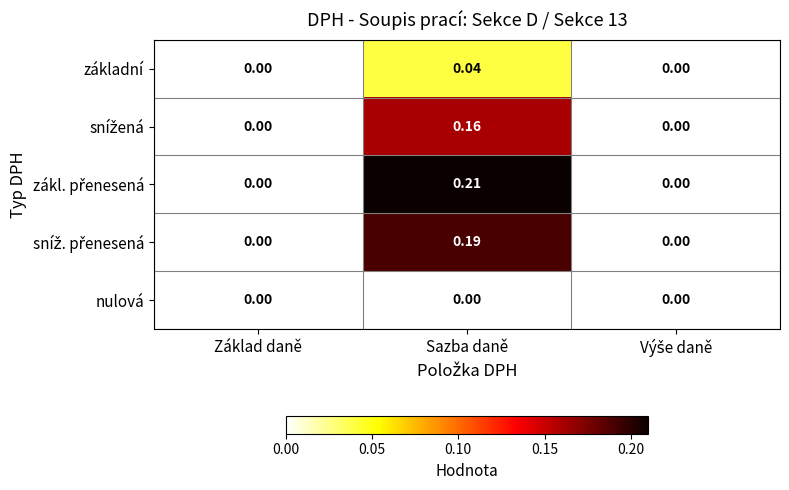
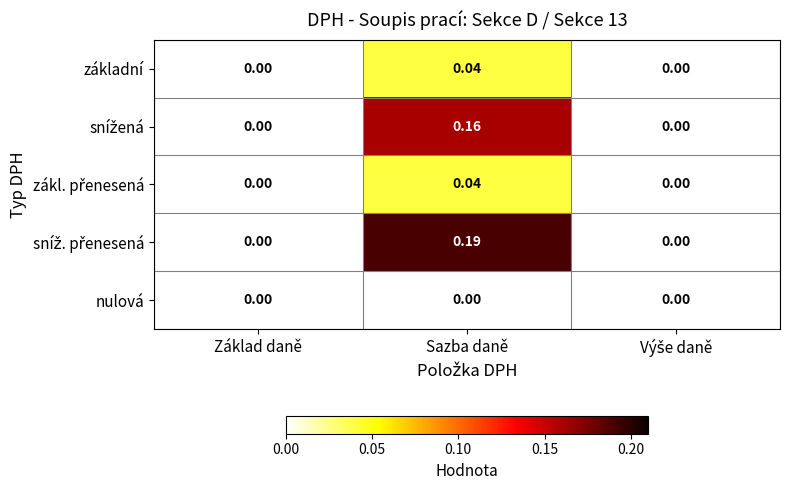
  {
    "základní": {
      "Základ daně": 0.00,
      "Sazba daně": 0.04,
      "Výše daně": 0.00
    },
    "snížená": {
      "Základ daně": 0.00,
      "Sazba daně": 0.16,
      "Výše daně": 0.00
    },
    "zákl. přenesená": {
      "Základ daně": 0.00,
-     "Sazba daně": 0.21,
+     "Sazba daně": 0.04,
      "Výše daně": 0.00
    },
    "sníž. přenesená": {
      "Základ daně": 0.00,
      "Sazba daně": 0.19,
      "Výše daně": 0.00
    },
    "nulová": {
      "Základ daně": 0.00,
      "Sazba daně": 0.00,
      "Výše daně": 0.00
    }
  }
